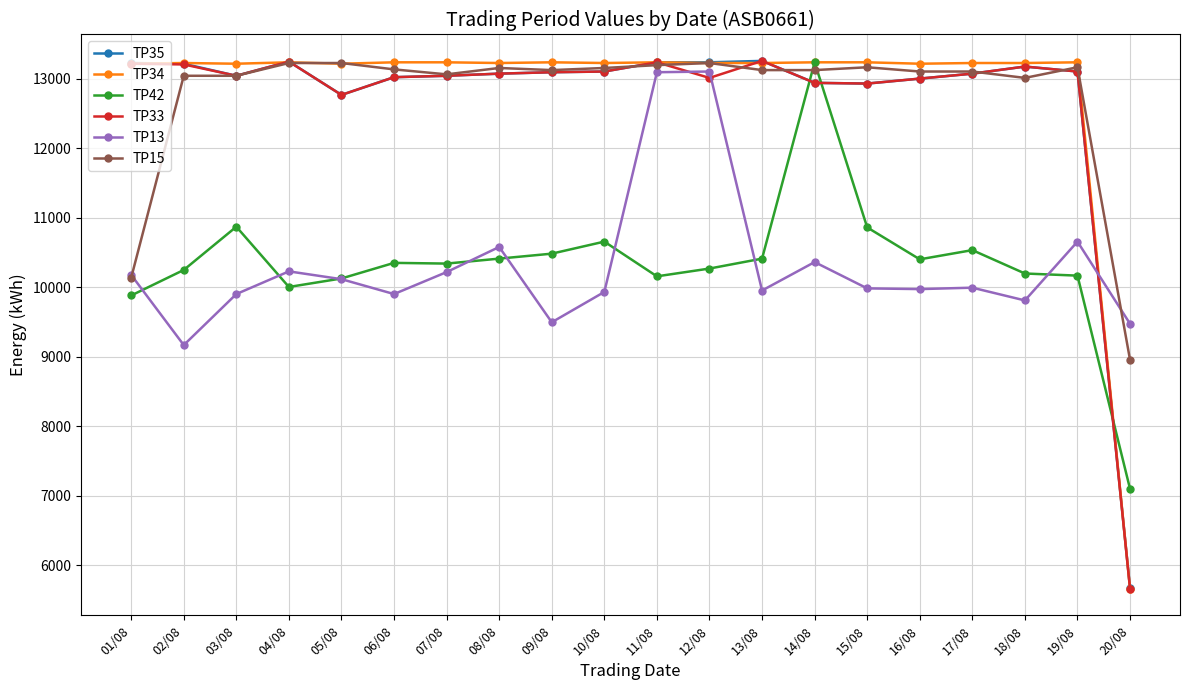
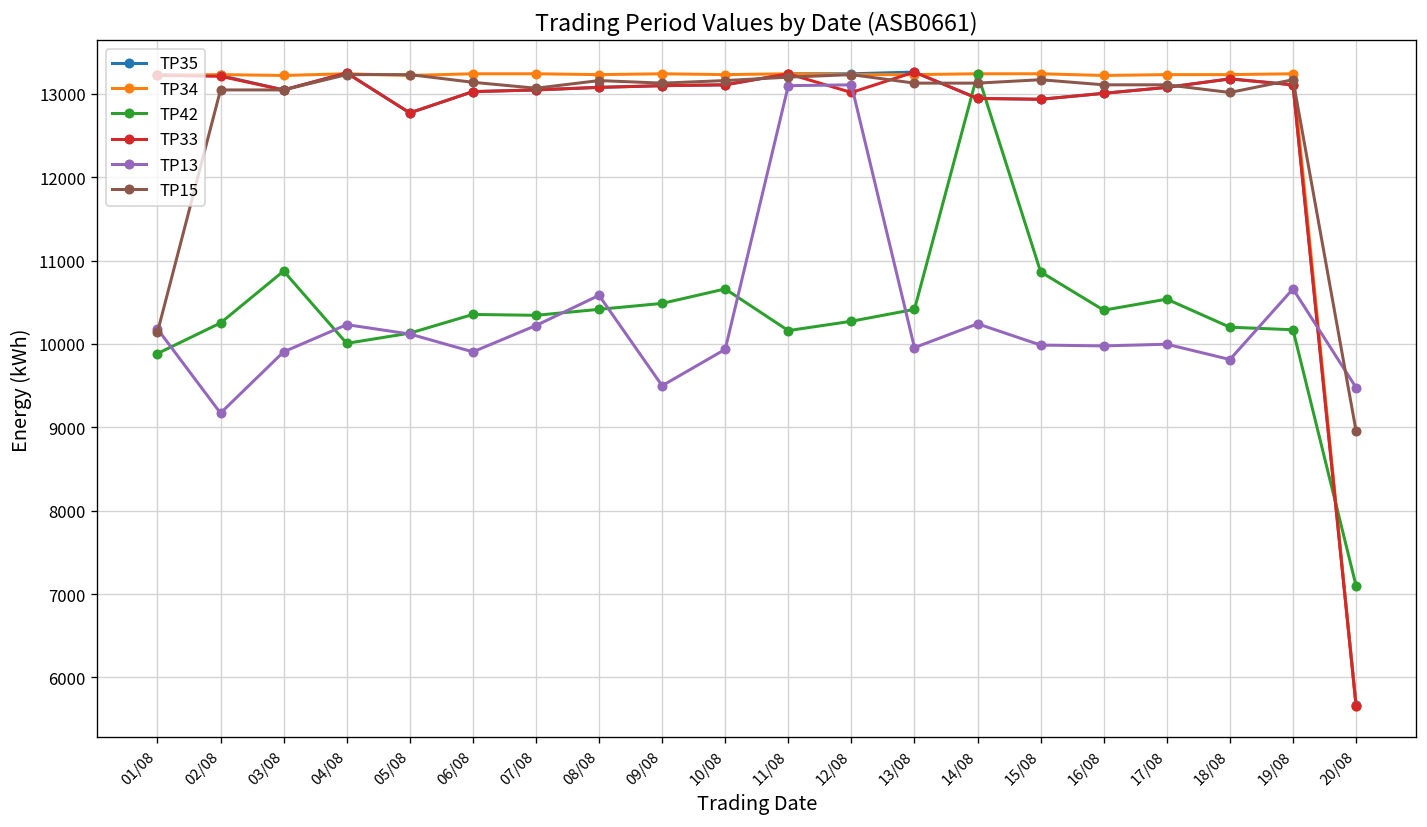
  {
    "TP34": {
      "03/08": 13200,
      "06/08": 13200,
      "07/08": 13200,
      "08/08": 13200,
      "09/08": 13200,
      "10/08": 13200,
      "15/08": 13200,
      "16/08": 13200,
      "17/08": 13200,
      "18/08": 13200,
      "19/08": 13200
    },
    "TP42": {
      "01/08": 9900,
      "02/08": 10300,
      "03/08": 10900,
      "04/08": 10000,
      "06/08": 10400,
      "07/08": 10300,
      "08/08": 10400,
      "09/08": 10500,
      "10/08": 10700,
      "11/08": 10200,
      "12/08": 10300,
      "13/08": 10400,
      "15/08": 10900,
      "16/08": 10400,
      "17/08": 10500,
      "18/08": 10200,
      "19/08": 10200,
      "20/08": 7100
    },
    "TP33": {
      "12/08": 13000
    },
    "TP13": {
      "01/08": 10200,
      "02/08": 9200,
      "03/08": 9900,
      "04/08": 10200,
      "06/08": 9900,
      "07/08": 10200,
      "08/08": 10600,
      "09/08": 9500,
      "10/08": 9900,
      "11/08": 13100,
      "12/08": 13100,
      "13/08": 10000,
-     "14/08": 10400,
+     "14/08": 10200,
      "15/08": 10000,
      "16/08": 10000,
      "17/08": 10000,
      "18/08": 9800,
      "19/08": 10700,
      "20/08": 9500
    },
    "TP15": {
      "01/08": 10100,
      "02/08": 13000,
      "06/08": 13100,
      "08/08": 13200,
      "10/08": 13200,
      "11/08": 13200,
      "13/08": 13100,
      "14/08": 13100,
      "15/08": 13200,
      "16/08": 13100,
      "18/08": 13000,
      "19/08": 13200,
      "20/08": 9000
    }
  }
